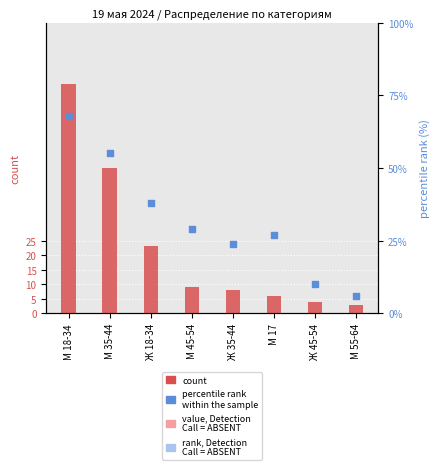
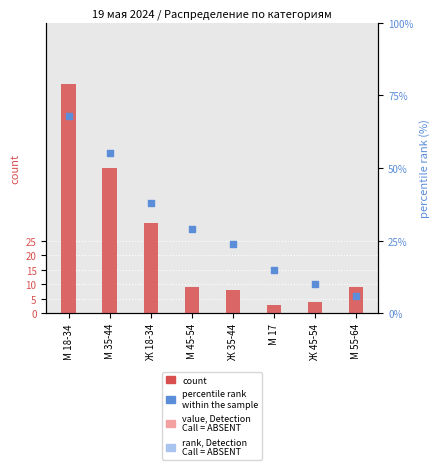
  {
    "count": {
      "М 18-34": "79",
      "М 35-44": "50",
-     "Ж 18-34": "23",
+     "Ж 18-34": "31",
      "М 45-54": "9",
      "Ж 35-44": "8",
-     "М 17": "6",
+     "М 17": "3",
      "Ж 45-54": "4",
-     "М 55-64": "3"
+     "М 55-64": "9"
    },
    "percentile rank within the sample": {
-     "М 17": "27%"
+     "М 17": "15%"
    }
  }
